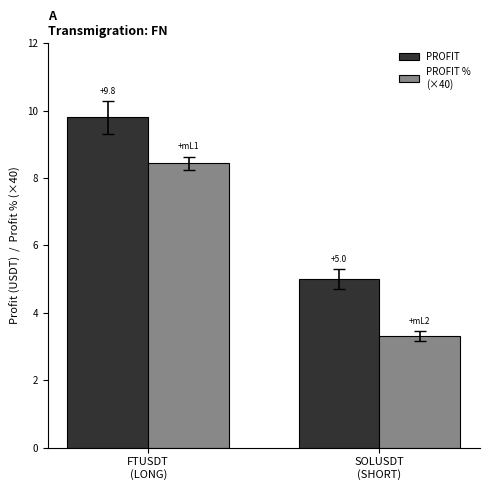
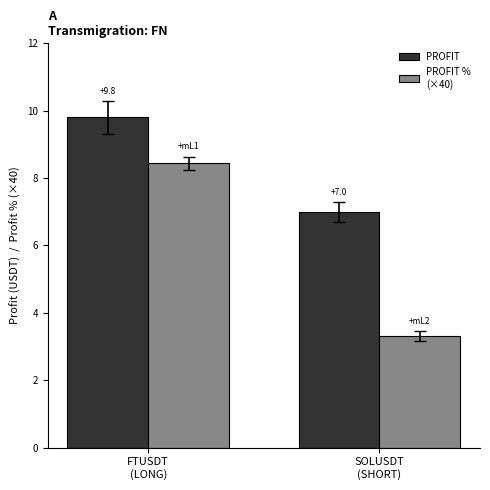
  {
    "PROFIT": {
      "FTUSDT (LONG)": "+9.8",
-     "SOLUSDT (SHORT)": "+5.0"
+     "SOLUSDT (SHORT)": "+7.0"
    },
    "PROFIT % (×40)": {
      "FTUSDT (LONG)": "8.4",
      "SOLUSDT (SHORT)": "3.3"
    }
  }
